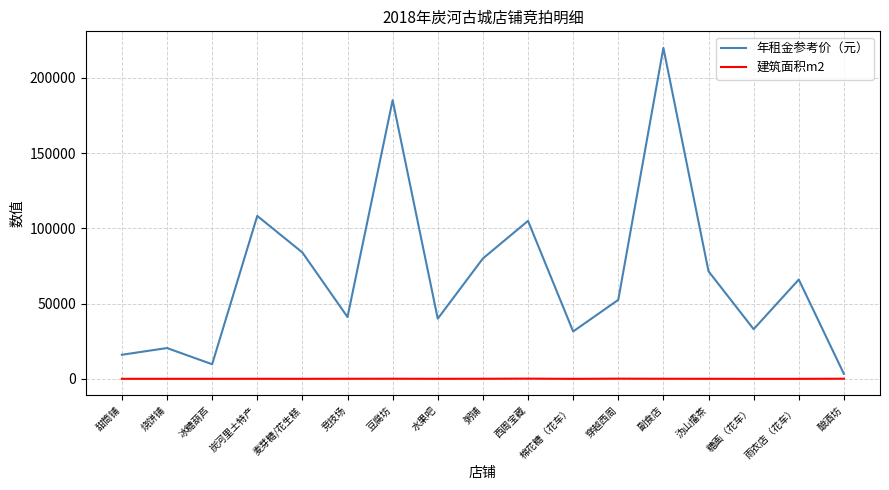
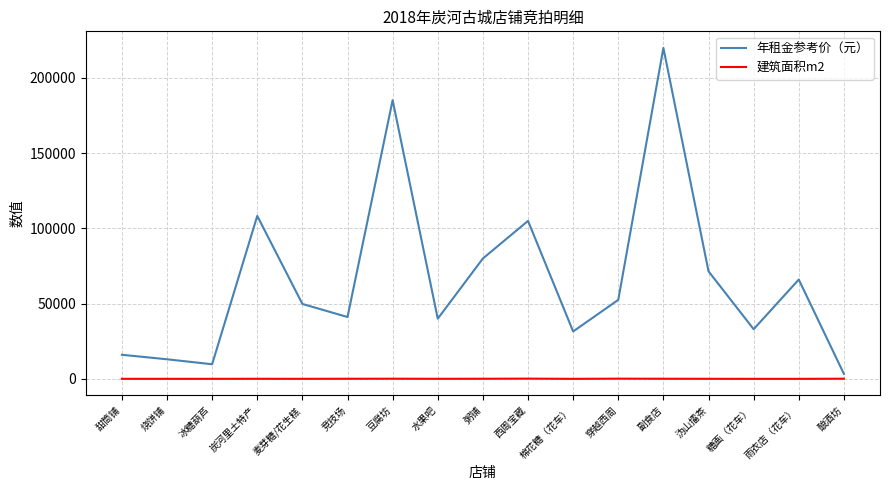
  {
    "年租金参考价（元）": {
      "甜筒铺": 16000,
-     "烧饼铺": 20000,
+     "烧饼铺": 13000,
      "冰糖葫芦": 10000,
      "炭河里土特产": 108000,
-     "麦芽糖/花生糕": 84000,
+     "麦芽糖/花生糕": 50000,
      "竞技场": 41000,
      "豆腐坊": 185000,
      "水果吧": 40000,
      "粥铺": 80000,
      "西周宝藏": 105000,
      "棉花糖（花车）": 32000,
      "穿越西周": 53000,
      "副食店": 220000,
      "沩山擂茶": 72000,
      "糖画（花车）": 33000,
      "雨衣店（花车）": 66000,
      "酿酒坊": 3000
    },
    "建筑面积m2": {
      "甜筒铺": 0,
      "烧饼铺": 0,
      "冰糖葫芦": 0,
      "炭河里土特产": 0,
      "麦芽糖/花生糕": 0,
      "竞技场": 0,
      "豆腐坊": 0,
      "水果吧": 0,
      "粥铺": 0,
      "西周宝藏": 0,
      "棉花糖（花车）": 0,
      "穿越西周": 0,
      "副食店": 0,
      "沩山擂茶": 0,
      "糖画（花车）": 0,
      "雨衣店（花车）": 0,
      "酿酒坊": 0
    }
  }
